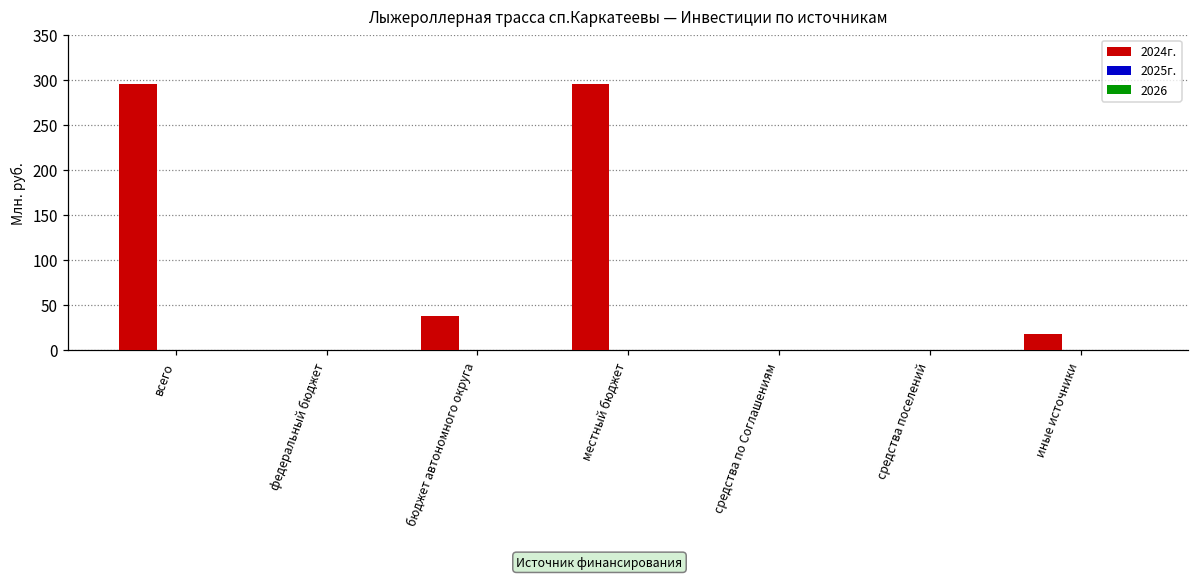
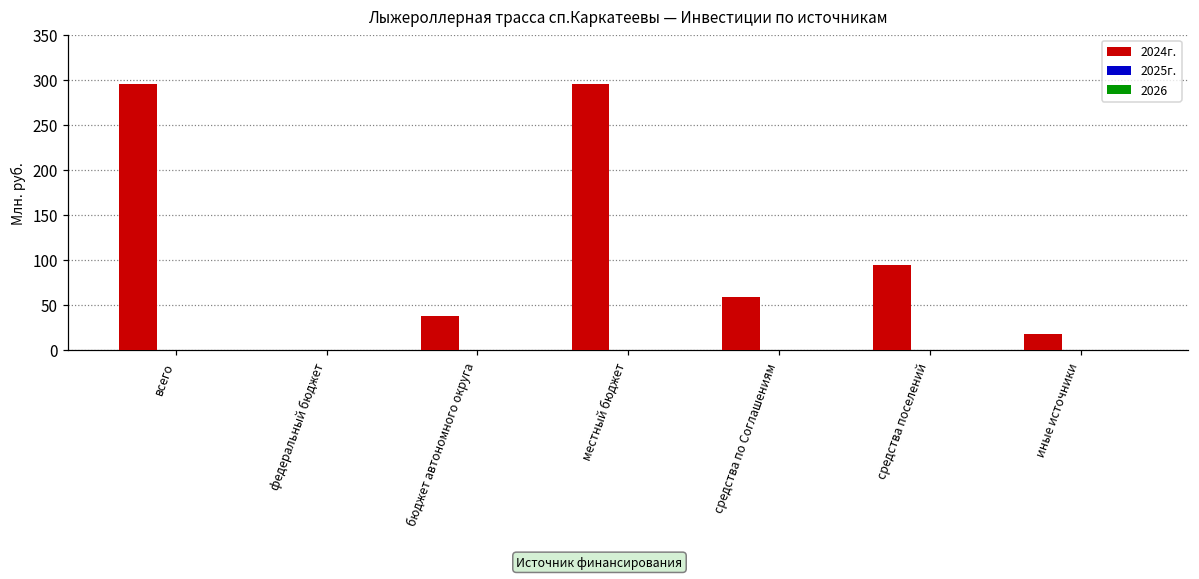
  {
    "2024г.": {
      "всего": 300,
      "федеральный бюджет": 0,
      "бюджет автономного округа": 40,
      "местный бюджет": 300,
-     "средства по Соглашениям": 0,
-     "средства поселений": 0,
+     "средства по Соглашениям": 60,
+     "средства поселений": 100,
      "иные источники": 20
    },
    "2025г.": {
      "всего": 0,
      "федеральный бюджет": 0,
      "бюджет автономного округа": 0,
      "местный бюджет": 0,
      "средства по Соглашениям": 0,
      "средства поселений": 0,
      "иные источники": 0
    },
    "2026": {
      "всего": 0,
      "федеральный бюджет": 0,
      "бюджет автономного округа": 0,
      "местный бюджет": 0,
      "средства по Соглашениям": 0,
      "средства поселений": 0,
      "иные источники": 0
    }
  }
